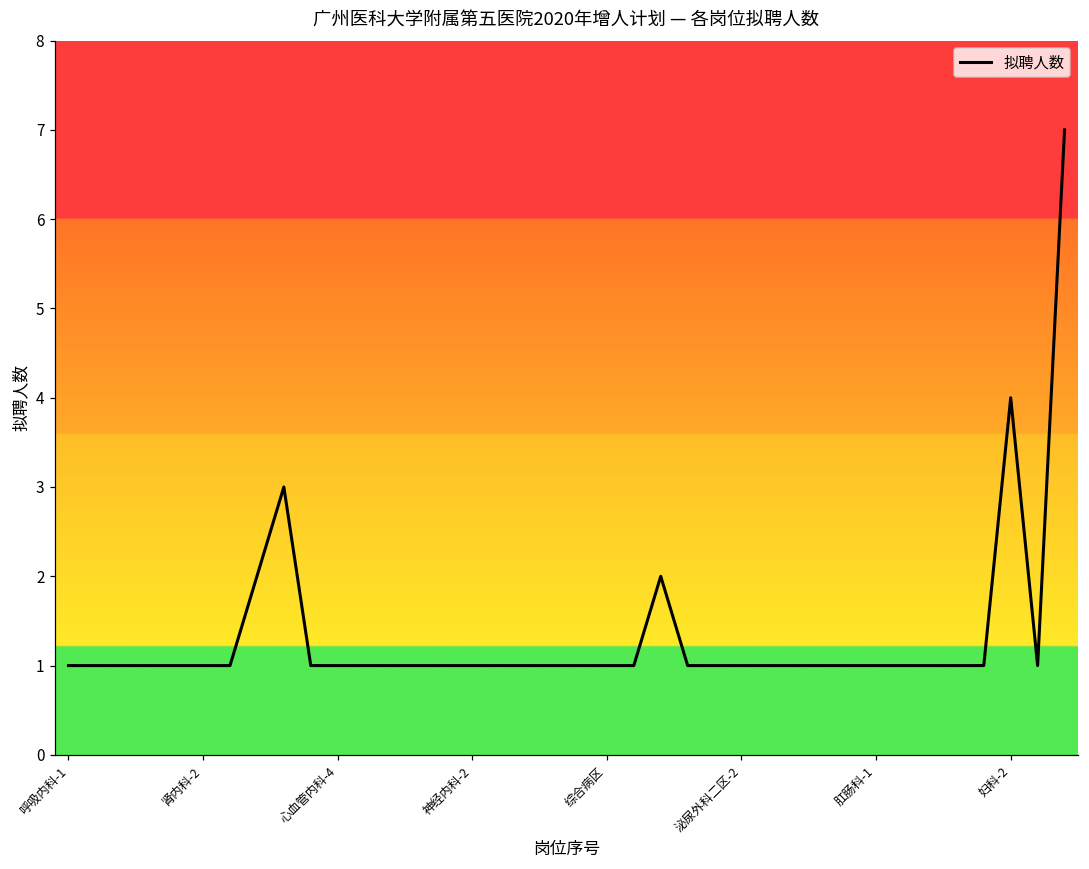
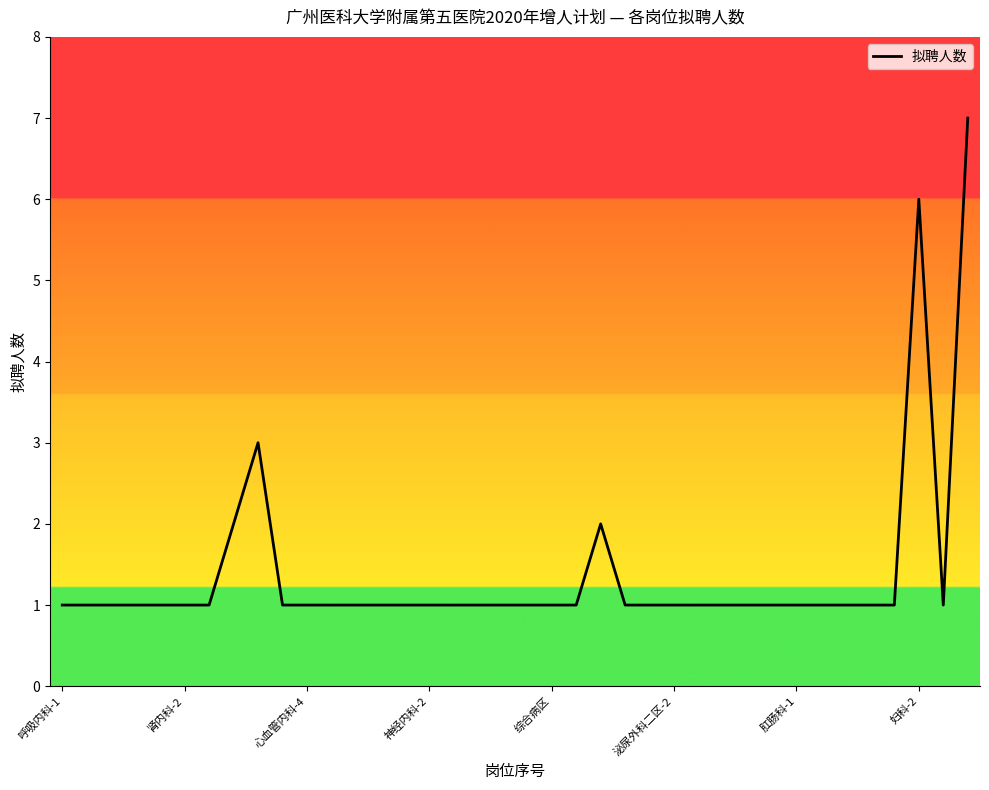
  {
    "呼吸内科-1": 1,
    "肾内科-2": 1,
    "心血管内科-4": 1,
    "神经内科-2": 1,
    "综合病区": 1,
    "泌尿外科二区-2": 1,
    "肛肠科-1": 1,
-   "妇科-2": 4
+   "妇科-2": 6
  }
